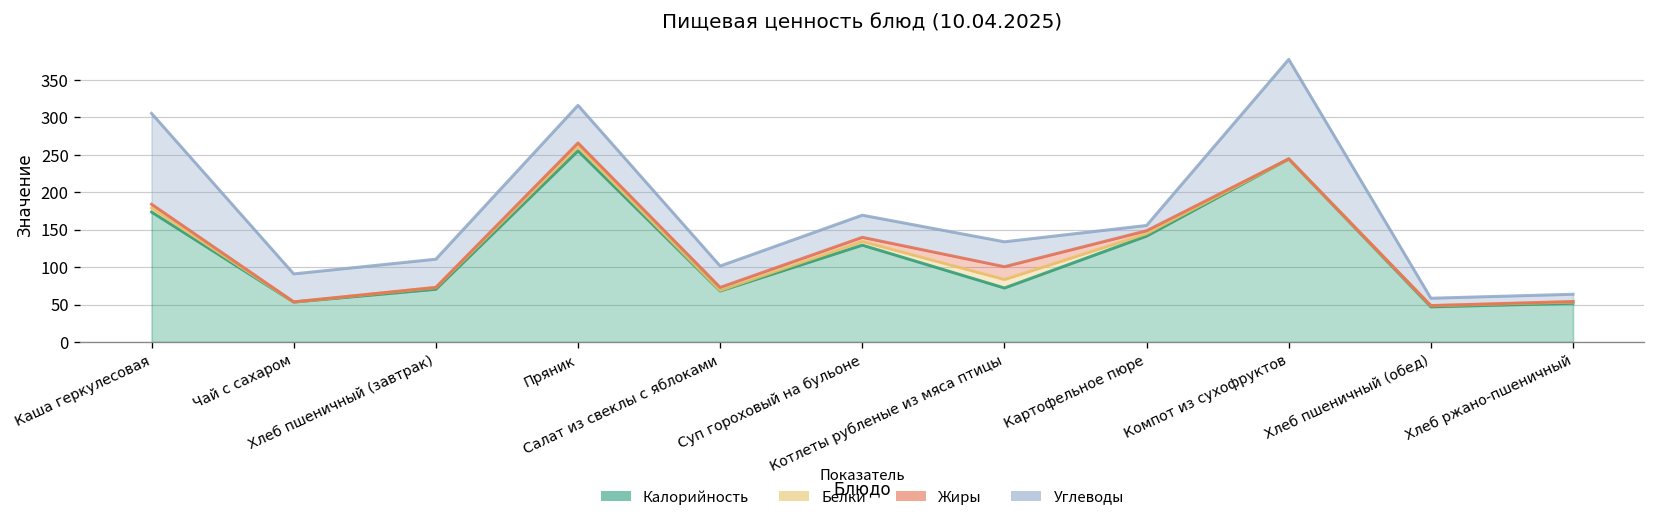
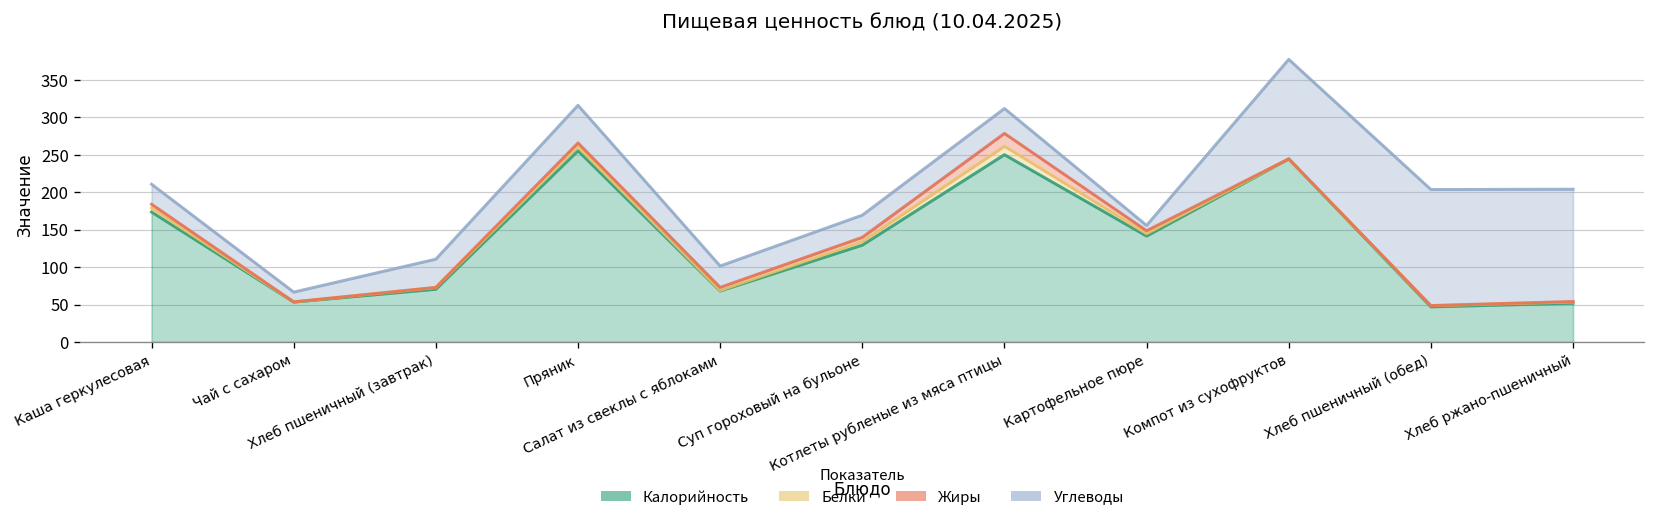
  {
    "Калорийность": {
      "Каша геркулесовая": 170,
      "Пряник": 260,
      "Суп гороховый на бульоне": 130,
-     "Котлеты рубленые из мяса птицы": 70
+     "Котлеты рубленые из мяса птицы": 250
    },
    "Углеводы": {
-     "Каша геркулесовая": 120,
-     "Чай с сахаром": 40,
+     "Каша геркулесовая": 30,
+     "Чай с сахаром": 10,
      "Хлеб пшеничный (завтрак)": 40,
      "Пряник": 50,
      "Салат из свеклы с яблоками": 30,
      "Суп гороховый на бульоне": 30,
      "Котлеты рубленые из мяса птицы": 30,
      "Картофельное пюре": 10,
      "Компот из сухофруктов": 130,
-     "Хлеб пшеничный (обед)": 10,
-     "Хлеб ржано-пшеничный": 10
+     "Хлеб пшеничный (обед)": 160,
+     "Хлеб ржано-пшеничный": 150
    }
  }
